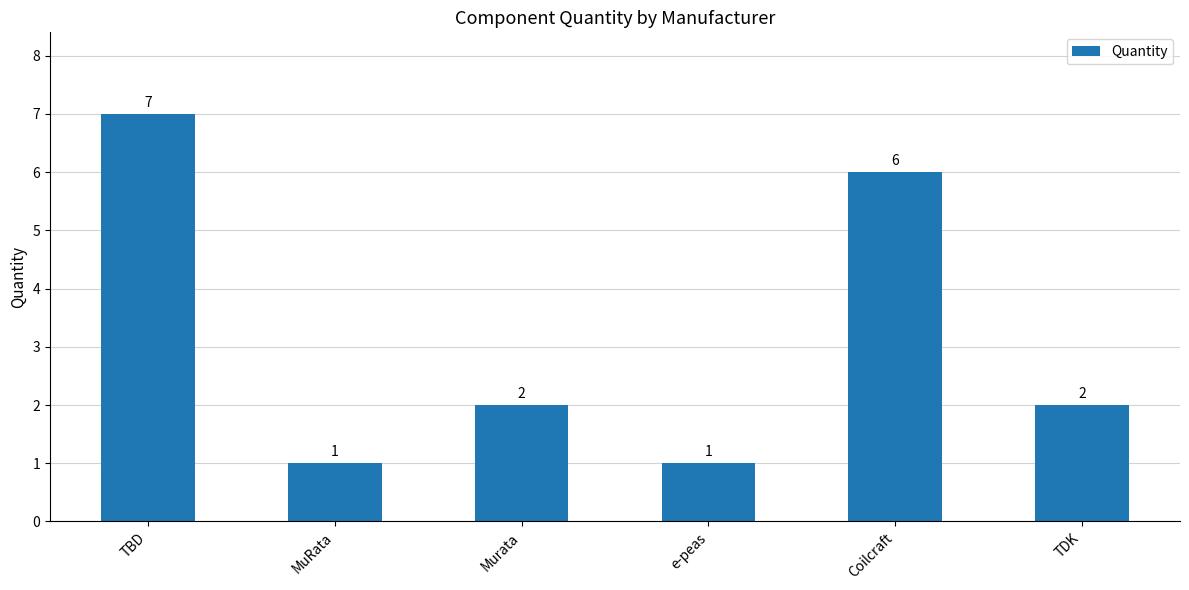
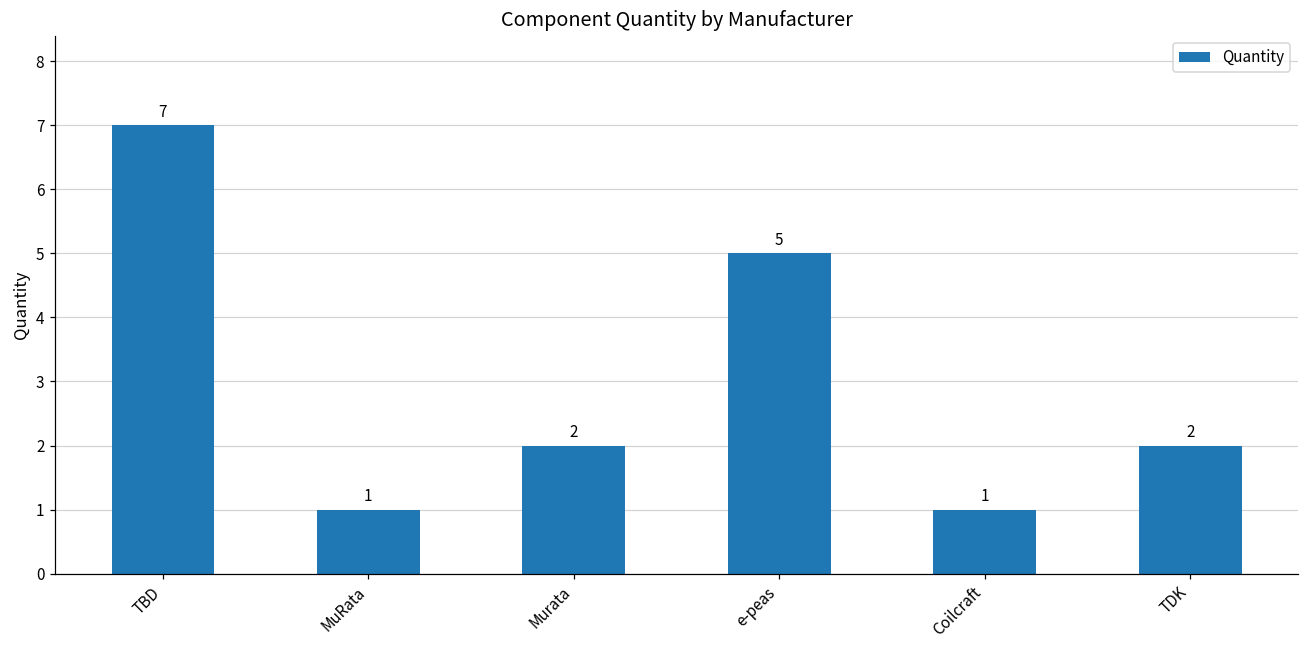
  {
    "TBD": 7,
    "MuRata": 1,
    "Murata": 2,
-   "e-peas": 1,
-   "Coilcraft": 6,
+   "e-peas": 5,
+   "Coilcraft": 1,
    "TDK": 2
  }
